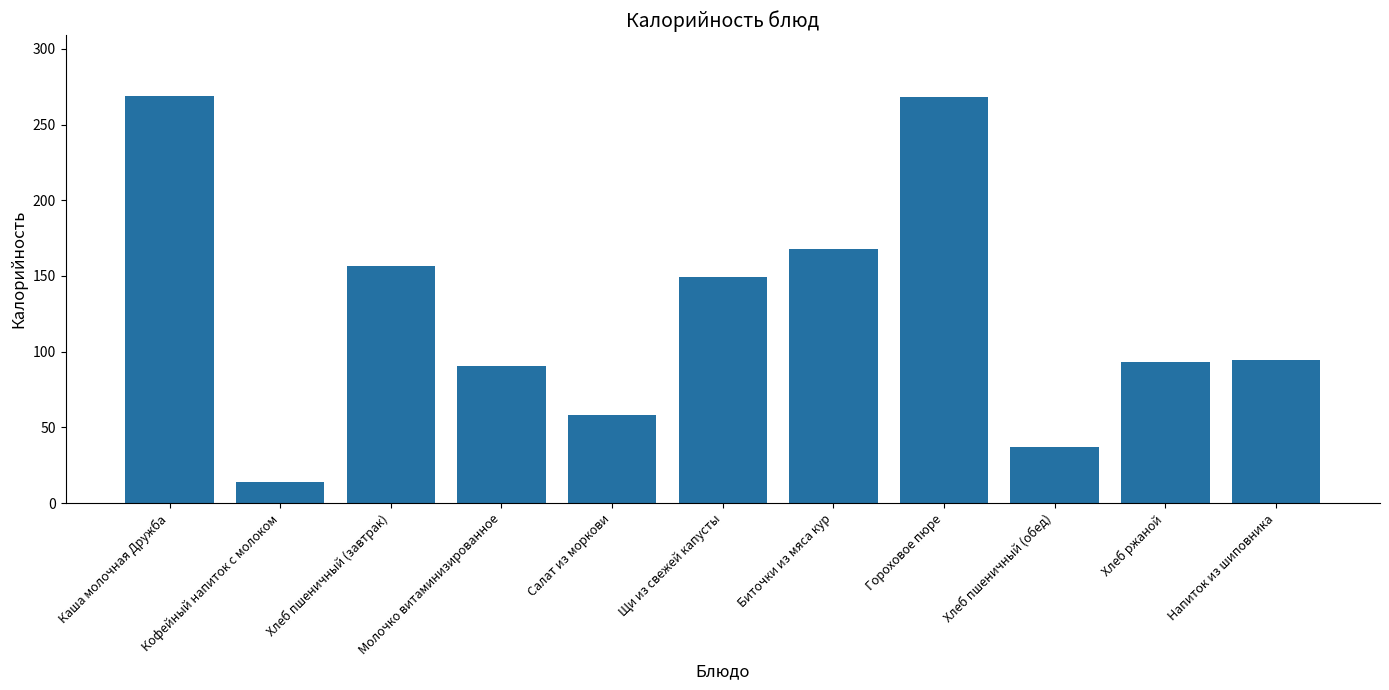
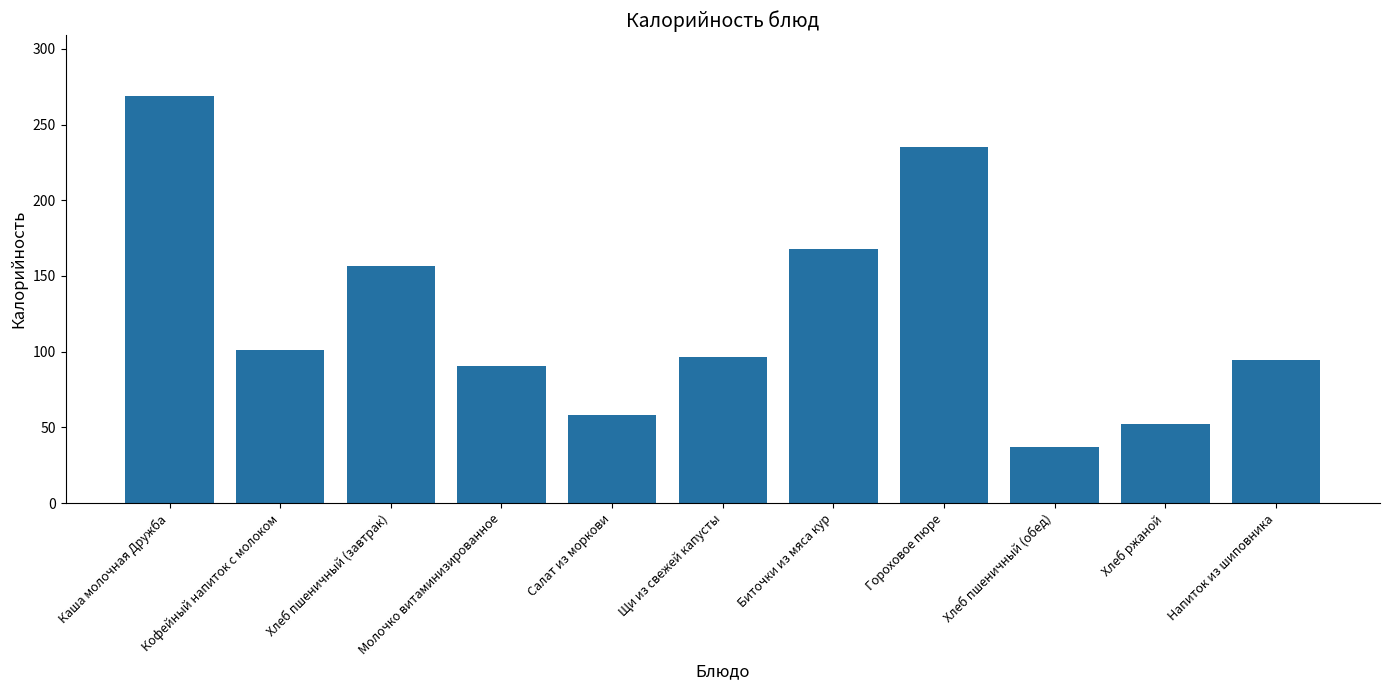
  {
    "Каша молочная Дружба": 269,
-   "Кофейный напиток с молоком": 14,
+   "Кофейный напиток с молоком": 101,
    "Хлеб пшеничный (завтрак)": 157,
    "Молочко витаминизированное": 90,
    "Салат из моркови": 58,
-   "Щи из свежей капусты": 150,
+   "Щи из свежей капусты": 96,
    "Биточки из мяса кур": 168,
-   "Гороховое пюре": 268,
+   "Гороховое пюре": 236,
    "Хлеб пшеничный (обед)": 37,
-   "Хлеб ржаной": 93,
+   "Хлеб ржаной": 52,
    "Напиток из шиповника": 94
  }
